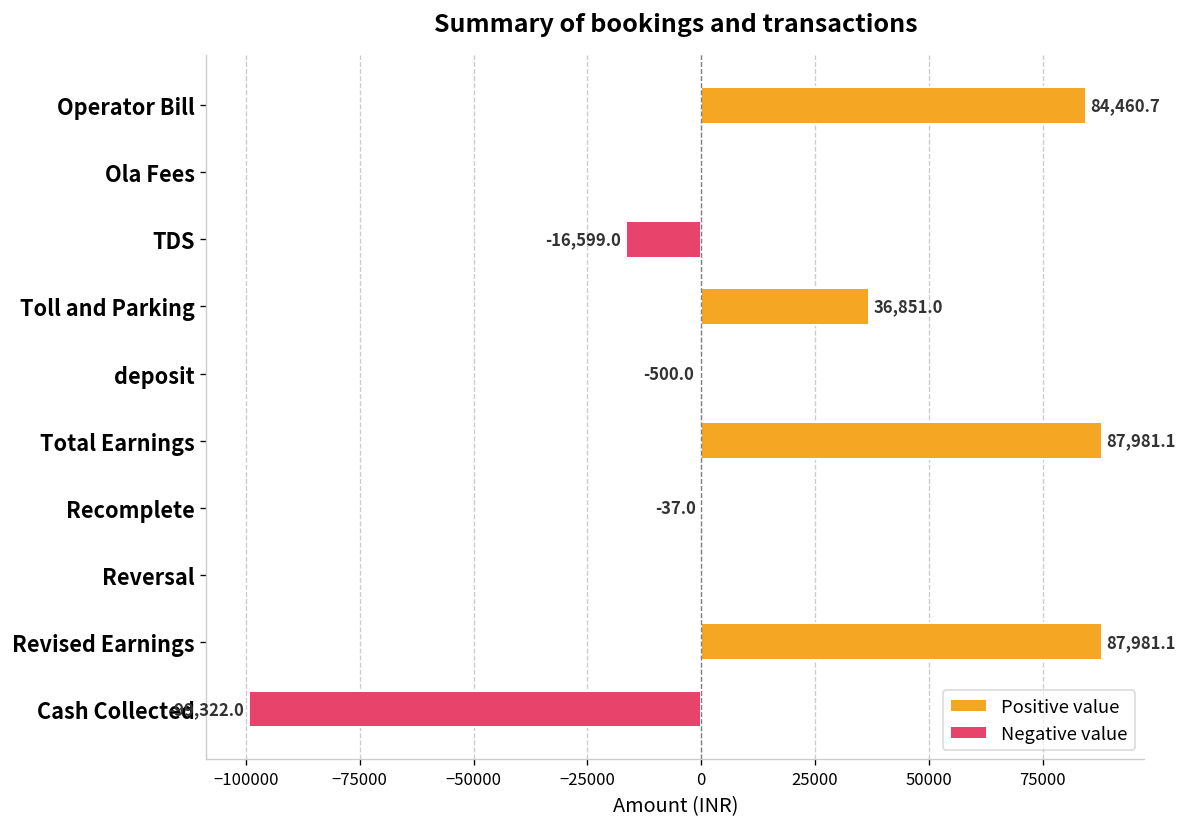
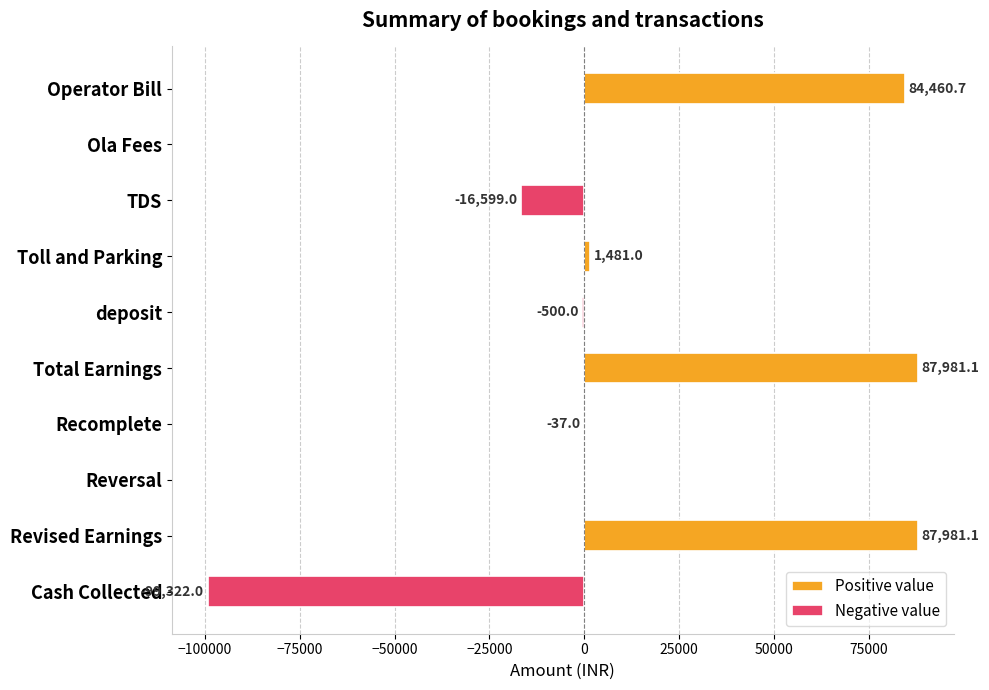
  {
    "Positive value": {
      "Operator Bill": "84,460.7",
-     "Toll and Parking": "36,851.0",
+     "Toll and Parking": "1,481.0",
      "Total Earnings": "87,981.1",
      "Revised Earnings": "87,981.1"
    },
    "Negative value": {
      "TDS": "-16,599.0",
      "deposit": "-500.0",
      "Recomplete": "-37.0",
      "Cash Collected": "-99,322.0"
    }
  }
